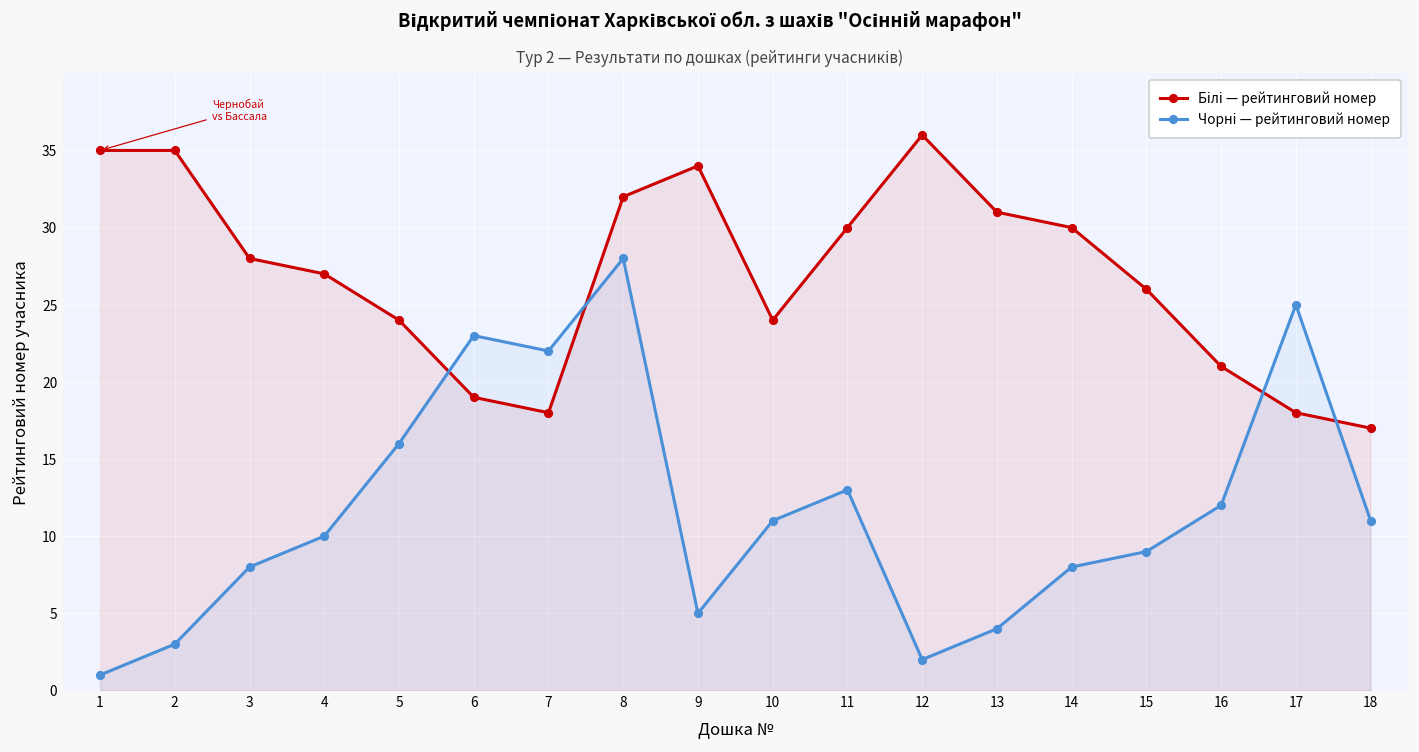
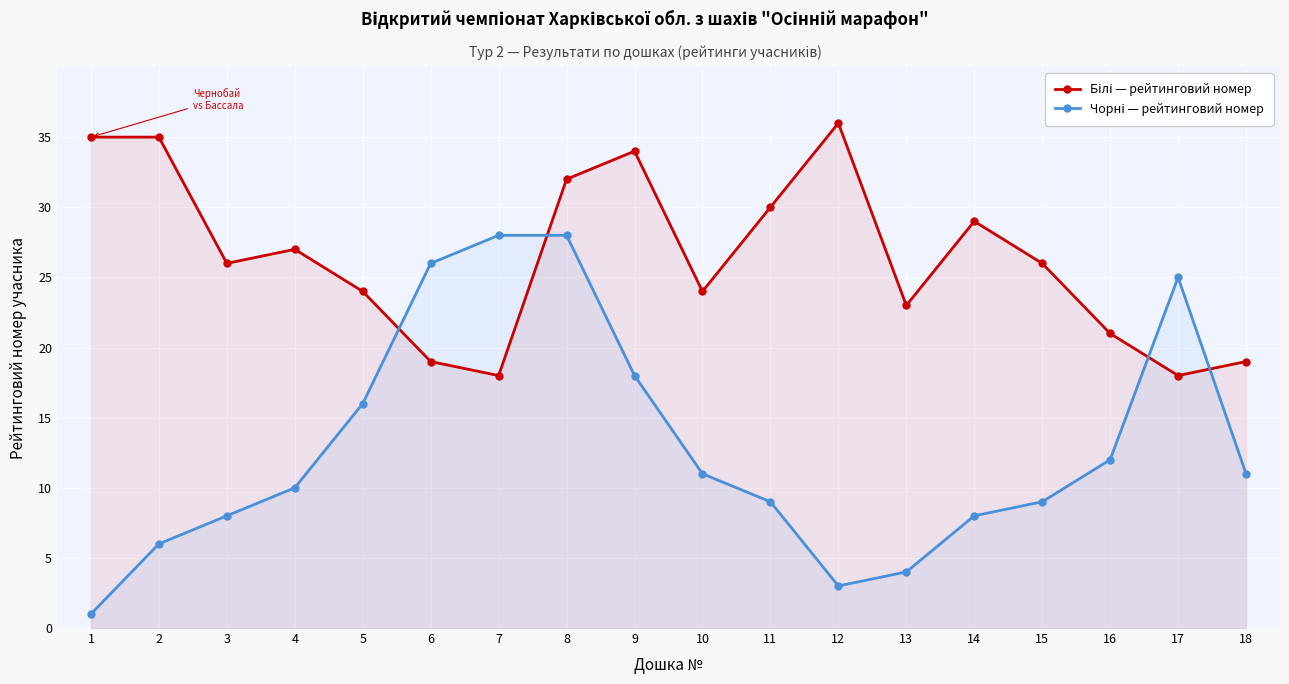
  {
    "Білі — рейтинговий номер": {
      "1": 35,
      "2": 35,
-     "3": 28,
+     "3": 26,
      "4": 27,
      "5": 24,
      "6": 19,
      "7": 18,
      "8": 32,
      "9": 34,
      "10": 24,
      "11": 30,
      "12": 36,
-     "13": 31,
-     "14": 30,
+     "13": 23,
+     "14": 29,
      "15": 26,
      "16": 21,
      "17": 18,
-     "18": 17
+     "18": 19
    },
    "Чорні — рейтинговий номер": {
      "1": 1,
-     "2": 3,
+     "2": 6,
      "3": 8,
      "4": 10,
      "5": 16,
-     "6": 23,
-     "7": 22,
+     "6": 26,
+     "7": 28,
      "8": 28,
-     "9": 5,
+     "9": 18,
      "10": 11,
-     "11": 13,
-     "12": 2,
+     "11": 9,
+     "12": 3,
      "13": 4,
      "14": 8,
      "15": 9,
      "16": 12,
      "17": 25,
      "18": 11
    }
  }
